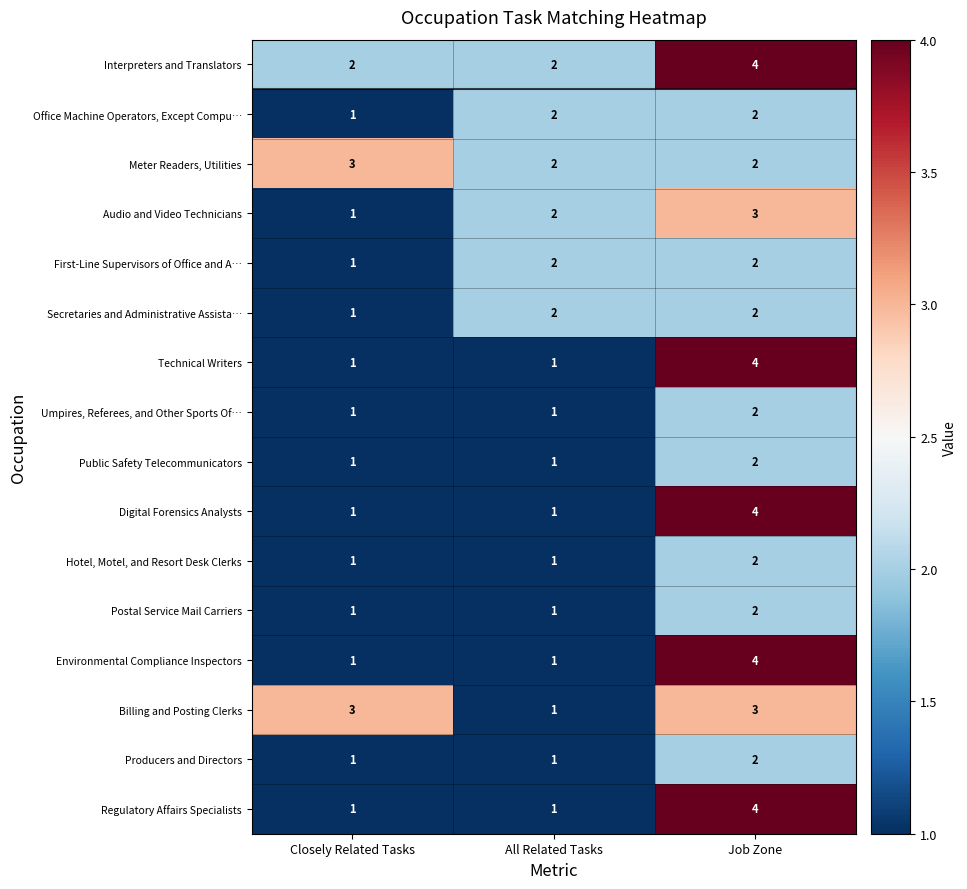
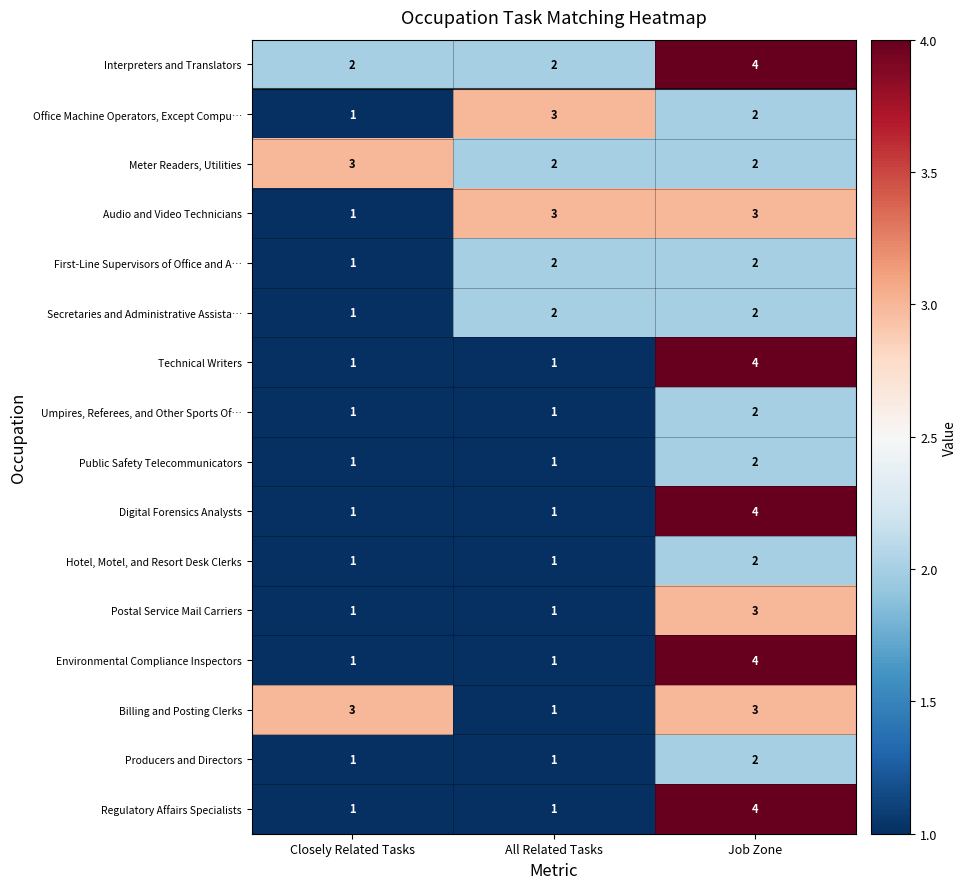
  {
    "Interpreters and Translators": {
      "Closely Related Tasks": 2,
      "All Related Tasks": 2,
      "Job Zone": 4
    },
    "Office Machine Operators, Except Compu…": {
      "Closely Related Tasks": 1,
-     "All Related Tasks": 2,
+     "All Related Tasks": 3,
      "Job Zone": 2
    },
    "Meter Readers, Utilities": {
      "Closely Related Tasks": 3,
      "All Related Tasks": 2,
      "Job Zone": 2
    },
    "Audio and Video Technicians": {
      "Closely Related Tasks": 1,
-     "All Related Tasks": 2,
+     "All Related Tasks": 3,
      "Job Zone": 3
    },
    "First-Line Supervisors of Office and A…": {
      "Closely Related Tasks": 1,
      "All Related Tasks": 2,
      "Job Zone": 2
    },
    "Secretaries and Administrative Assista…": {
      "Closely Related Tasks": 1,
      "All Related Tasks": 2,
      "Job Zone": 2
    },
    "Technical Writers": {
      "Closely Related Tasks": 1,
      "All Related Tasks": 1,
      "Job Zone": 4
    },
    "Umpires, Referees, and Other Sports Of…": {
      "Closely Related Tasks": 1,
      "All Related Tasks": 1,
      "Job Zone": 2
    },
    "Public Safety Telecommunicators": {
      "Closely Related Tasks": 1,
      "All Related Tasks": 1,
      "Job Zone": 2
    },
    "Digital Forensics Analysts": {
      "Closely Related Tasks": 1,
      "All Related Tasks": 1,
      "Job Zone": 4
    },
    "Hotel, Motel, and Resort Desk Clerks": {
      "Closely Related Tasks": 1,
      "All Related Tasks": 1,
      "Job Zone": 2
    },
    "Postal Service Mail Carriers": {
      "Closely Related Tasks": 1,
      "All Related Tasks": 1,
-     "Job Zone": 2
+     "Job Zone": 3
    },
    "Environmental Compliance Inspectors": {
      "Closely Related Tasks": 1,
      "All Related Tasks": 1,
      "Job Zone": 4
    },
    "Billing and Posting Clerks": {
      "Closely Related Tasks": 3,
      "All Related Tasks": 1,
      "Job Zone": 3
    },
    "Producers and Directors": {
      "Closely Related Tasks": 1,
      "All Related Tasks": 1,
      "Job Zone": 2
    },
    "Regulatory Affairs Specialists": {
      "Closely Related Tasks": 1,
      "All Related Tasks": 1,
      "Job Zone": 4
    }
  }
